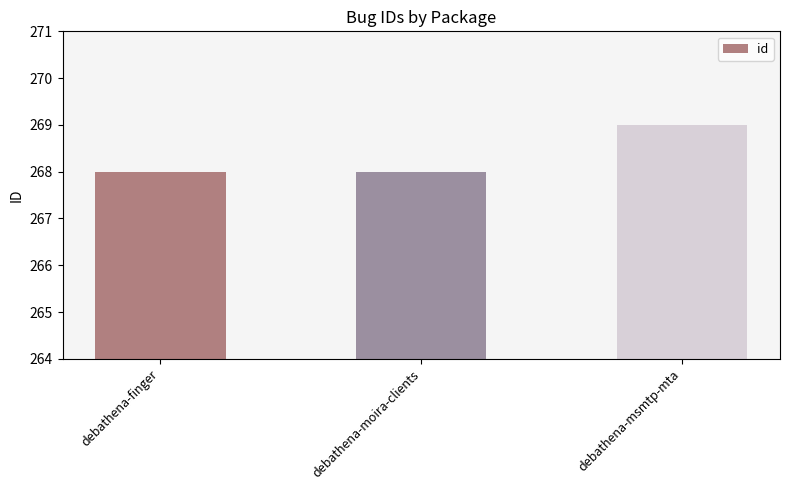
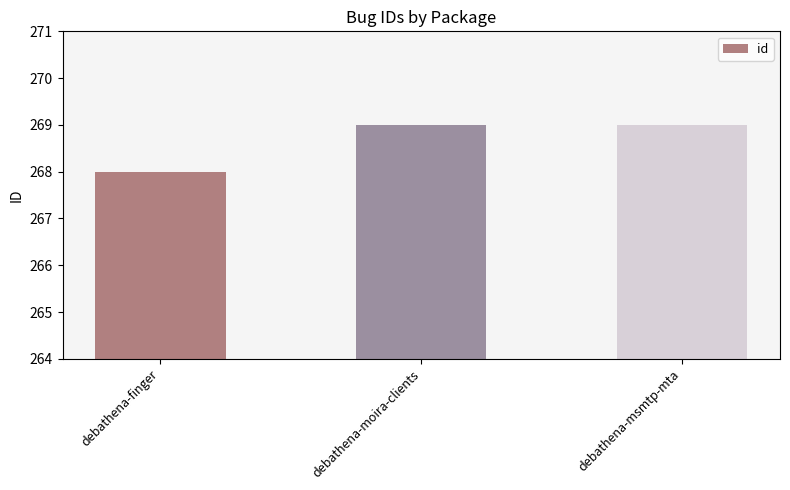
  {
    "debathena-finger": 268,
-   "debathena-moira-clients": 268,
+   "debathena-moira-clients": 269,
    "debathena-msmtp-mta": 269
  }
